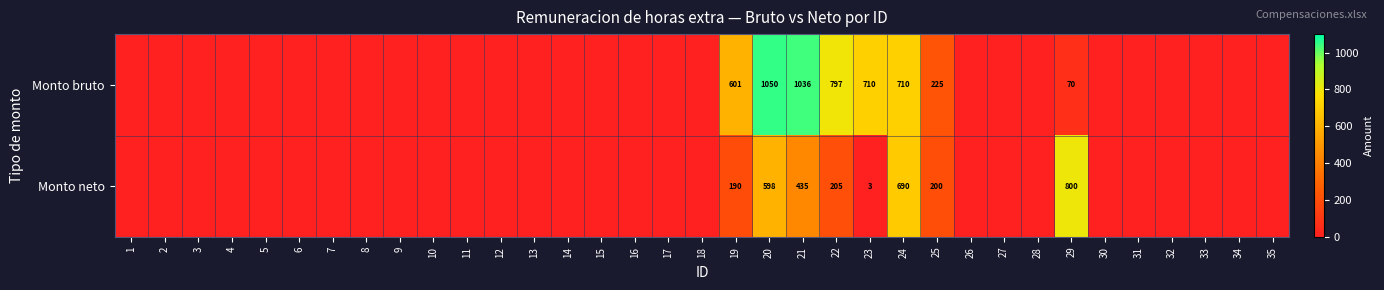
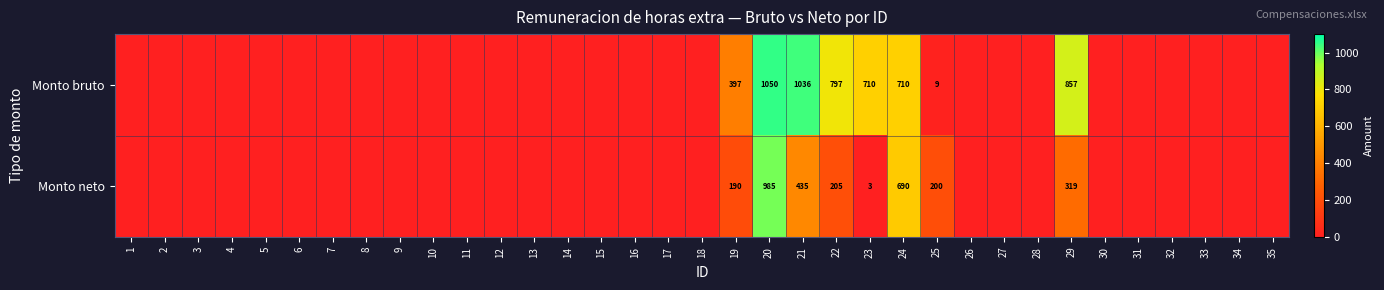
  {
    "Monto bruto": {
-     "19": 601,
+     "19": 397,
      "20": 1050,
      "21": 1036,
      "22": 797,
      "23": 710,
      "24": 710,
-     "25": 225,
-     "29": 70
+     "25": 9,
+     "29": 857
    },
    "Monto neto": {
      "19": 190,
-     "20": 598,
+     "20": 985,
      "21": 435,
      "22": 205,
      "23": 3,
      "24": 690,
      "25": 200,
-     "29": 800
+     "29": 319
    }
  }
